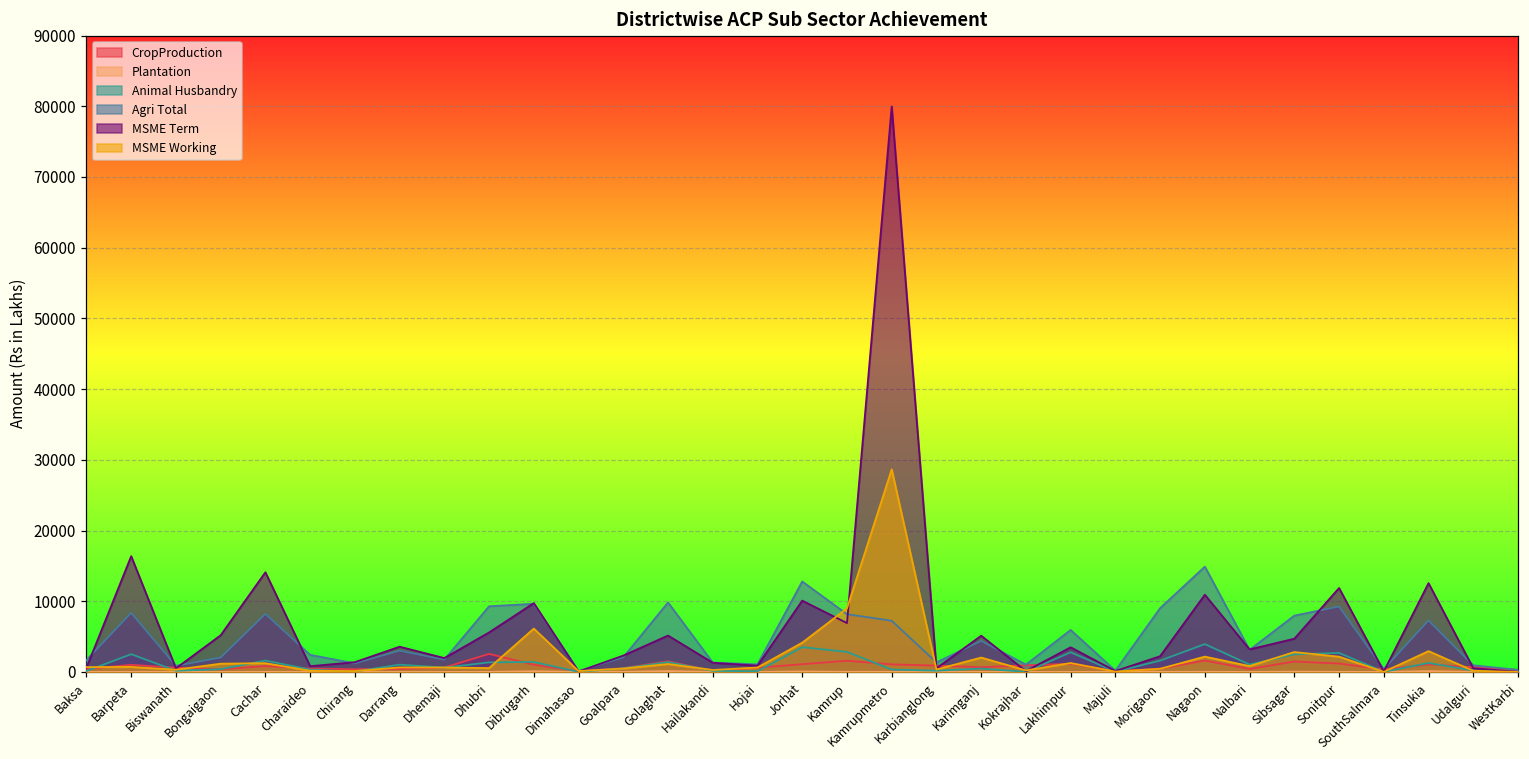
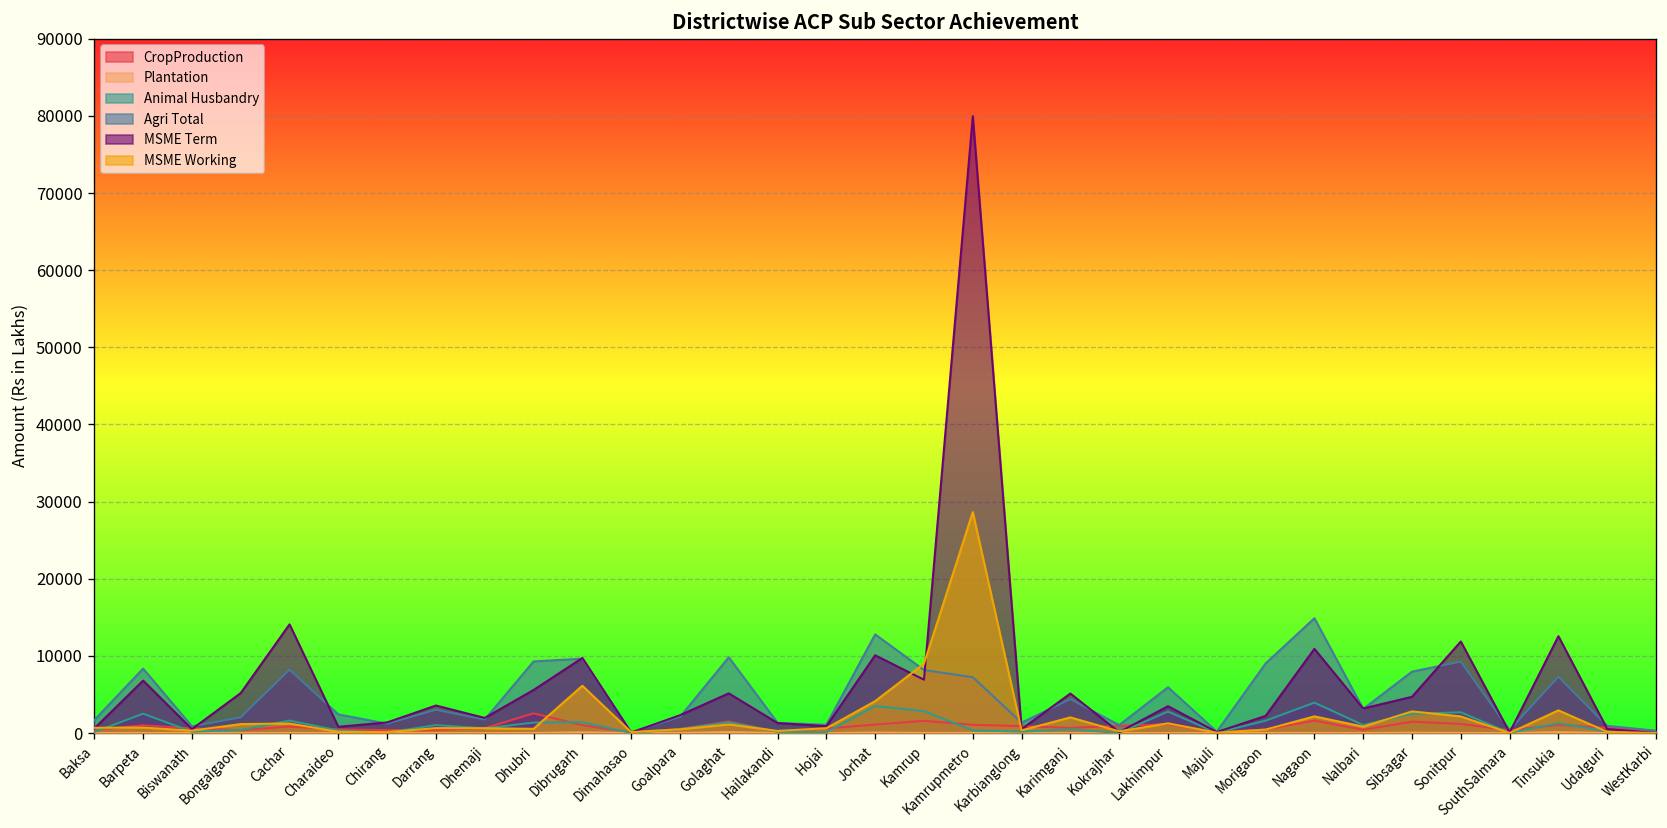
  {
    "CropProduction": {
      "Cachar": 1000,
      "Dhubri": 3000,
      "Jorhat": 1000,
      "Kamrup": 2000,
      "Kamrupmetro": 1000,
      "Nagaon": 2000,
      "Nalbari": 0,
      "Sibsagar": 1000,
      "Sonitpur": 1000
    },
    "Plantation": {
      "Barpeta": 0,
      "Cachar": 0,
      "Darrang": 0,
      "Dhemaji": 0,
      "Dhubri": 0,
      "Dibrugarh": 0,
      "Goalpara": 0,
      "Golaghat": 0,
      "Jorhat": 0,
      "Kamrup": 0,
      "Karimganj": 0,
      "Lakhimpur": 0,
      "Morigaon": 0,
      "Nagaon": 0,
      "Nalbari": 0,
      "Sibsagar": 0,
      "Sonitpur": 0,
      "Tinsukia": 0
    },
    "MSME Term": {
-     "Barpeta": 16000,
+     "Barpeta": 7000,
      "Bongaigaon": 5000,
      "Cachar": 14000,
      "Darrang": 4000,
      "Dhubri": 6000,
      "Golaghat": 5000,
      "Jorhat": 10000,
      "Kamrup": 7000,
      "Kamrupmetro": 80000,
      "Karimganj": 5000,
      "Lakhimpur": 3000,
      "Morigaon": 2000,
      "Nagaon": 11000,
      "Sibsagar": 5000,
      "Sonitpur": 12000,
      "Tinsukia": 13000
    },
    "MSME Working": {
      "Bongaigaon": 1000,
      "Dhubri": 1000,
      "Dibrugarh": 6000,
      "Jorhat": 4000,
      "Kamrup": 9000,
      "Kamrupmetro": 29000,
      "Karimganj": 2000,
      "Nagaon": 2000,
      "Sonitpur": 2000,
      "Tinsukia": 3000
    }
  }
